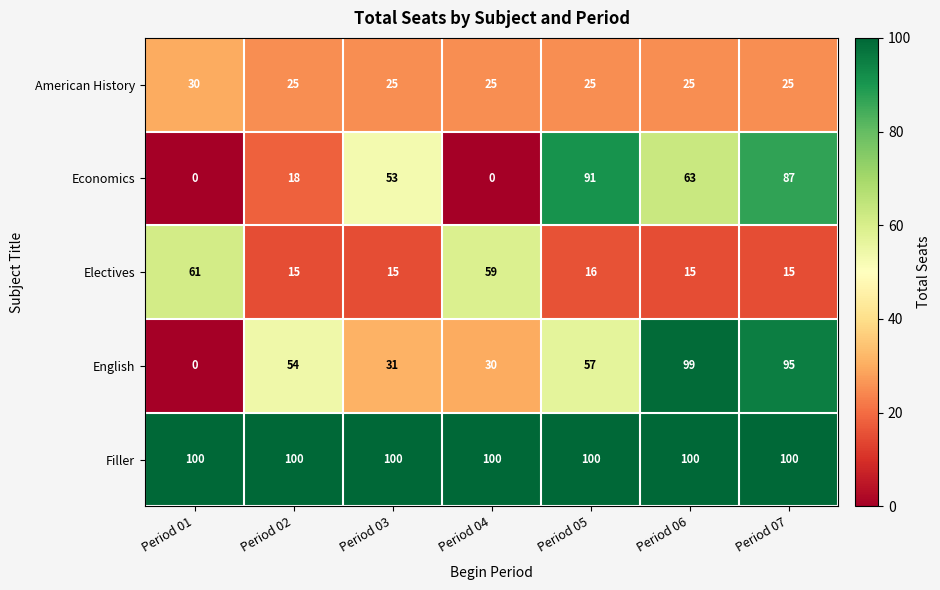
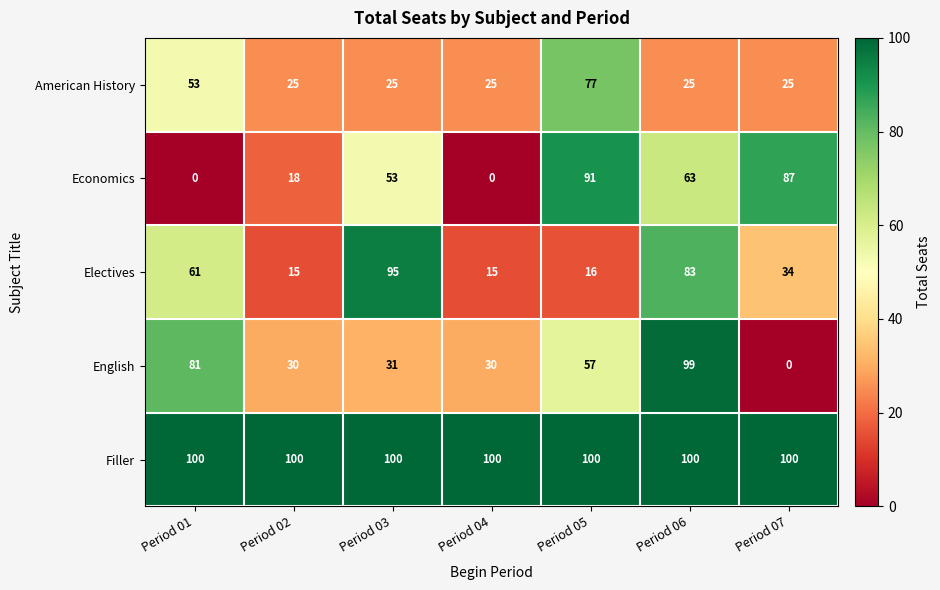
  {
    "American History": {
-     "Period 01": 30,
+     "Period 01": 53,
      "Period 02": 25,
      "Period 03": 25,
      "Period 04": 25,
-     "Period 05": 25,
+     "Period 05": 77,
      "Period 06": 25,
      "Period 07": 25
    },
    "Economics": {
      "Period 01": 0,
      "Period 02": 18,
      "Period 03": 53,
      "Period 04": 0,
      "Period 05": 91,
      "Period 06": 63,
      "Period 07": 87
    },
    "Electives": {
      "Period 01": 61,
      "Period 02": 15,
-     "Period 03": 15,
-     "Period 04": 59,
+     "Period 03": 95,
+     "Period 04": 15,
      "Period 05": 16,
-     "Period 06": 15,
-     "Period 07": 15
+     "Period 06": 83,
+     "Period 07": 34
    },
    "English": {
-     "Period 01": 0,
-     "Period 02": 54,
+     "Period 01": 81,
+     "Period 02": 30,
      "Period 03": 31,
      "Period 04": 30,
      "Period 05": 57,
      "Period 06": 99,
-     "Period 07": 95
+     "Period 07": 0
    },
    "Filler": {
      "Period 01": 100,
      "Period 02": 100,
      "Period 03": 100,
      "Period 04": 100,
      "Period 05": 100,
      "Period 06": 100,
      "Period 07": 100
    }
  }
